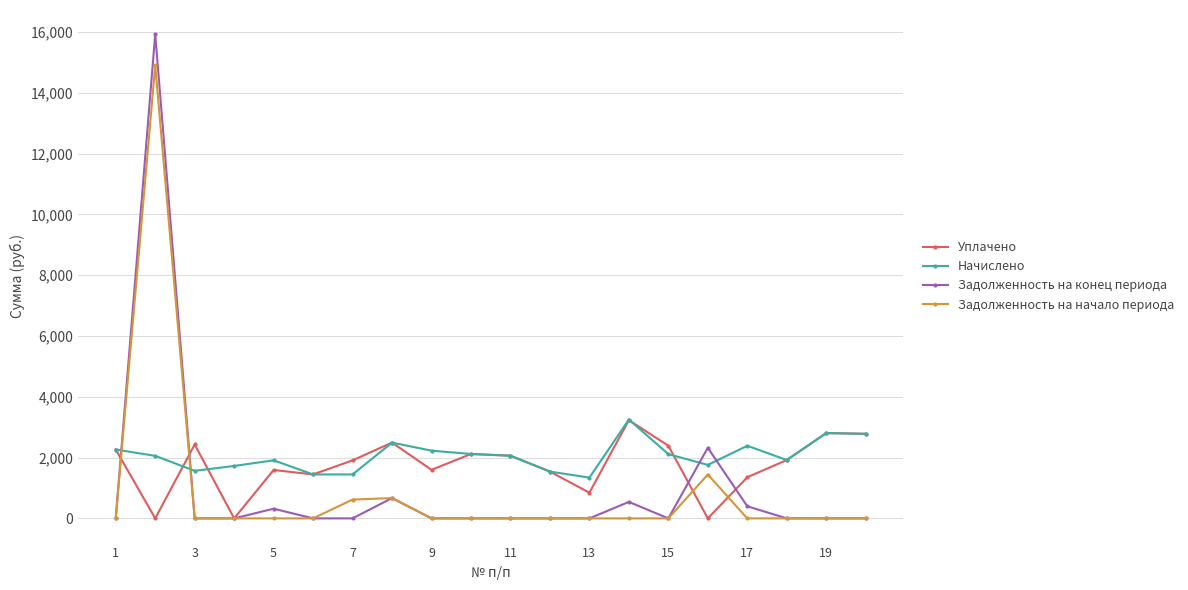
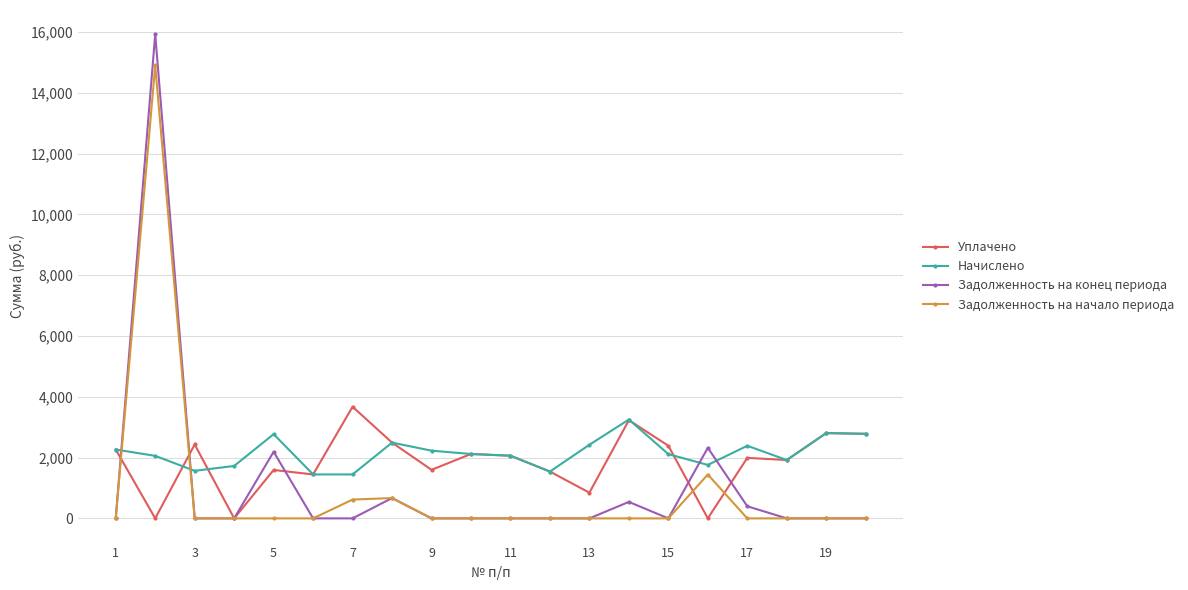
  {
    "Уплачено": {
      "3": "2,400",
      "5": "1,600",
-     "7": "1,900",
+     "7": "3,700",
      "9": "1,600",
      "13": "800",
      "15": "2,400",
-     "17": "1,400"
+     "17": "2,000"
    },
    "Начислено": {
      "3": "1,600",
-     "5": "1,900",
+     "5": "2,800",
      "7": "1,400",
      "9": "2,200",
-     "13": "1,300",
+     "13": "2,400",
      "15": "2,100",
      "17": "2,400"
    },
    "Задолженность на конец периода": {
-     "5": "300",
+     "5": "2,200",
      "7": "0",
      "17": "400"
    },
    "Задолженность на начало периода": {
      "5": "0",
      "7": "600",
      "17": "0"
    }
  }
